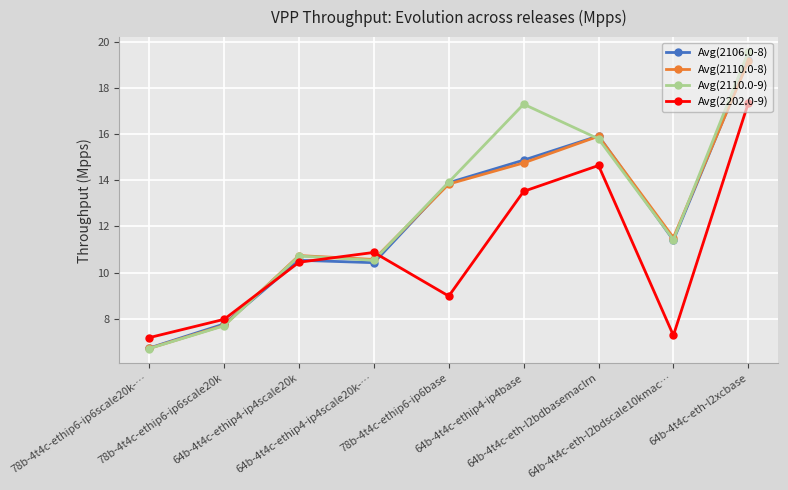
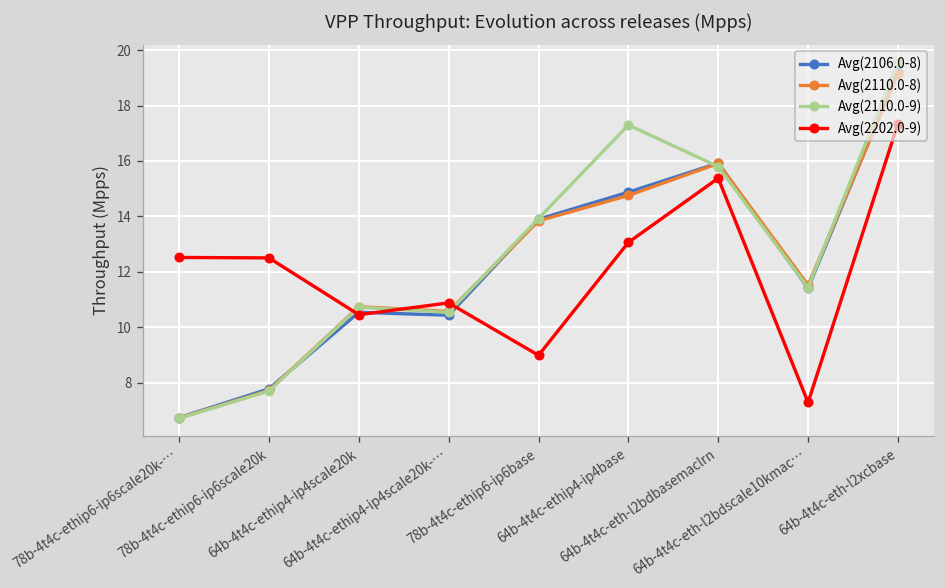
  {
    "Avg(2106.0-8)": {
      "64b-4t4c-ethip4-ip4base": 14.9
    },
    "Avg(2110.0-8)": {
      "64b-4t4c-ethip4-ip4base": 14.8
    },
    "Avg(2110.0-9)": {
      "64b-4t4c-ethip4-ip4base": 17.3,
      "64b-4t4c-eth-l2bdbasemaclrn": 15.8
    },
    "Avg(2202.0-9)": {
-     "78b-4t4c-ethip6-ip6scale20k-…": 7.2,
-     "78b-4t4c-ethip6-ip6scale20k": 8.0,
+     "78b-4t4c-ethip6-ip6scale20k-…": 12.5,
+     "78b-4t4c-ethip6-ip6scale20k": 12.5,
      "64b-4t4c-ethip4-ip4scale20k-…": 10.9,
      "78b-4t4c-ethip6-ip6base": 9.0,
-     "64b-4t4c-ethip4-ip4base": 13.5,
-     "64b-4t4c-eth-l2bdbasemaclrn": 14.6,
+     "64b-4t4c-ethip4-ip4base": 13.1,
+     "64b-4t4c-eth-l2bdbasemaclrn": 15.4,
      "64b-4t4c-eth-l2bdscale10kmac…": 7.3
    }
  }
